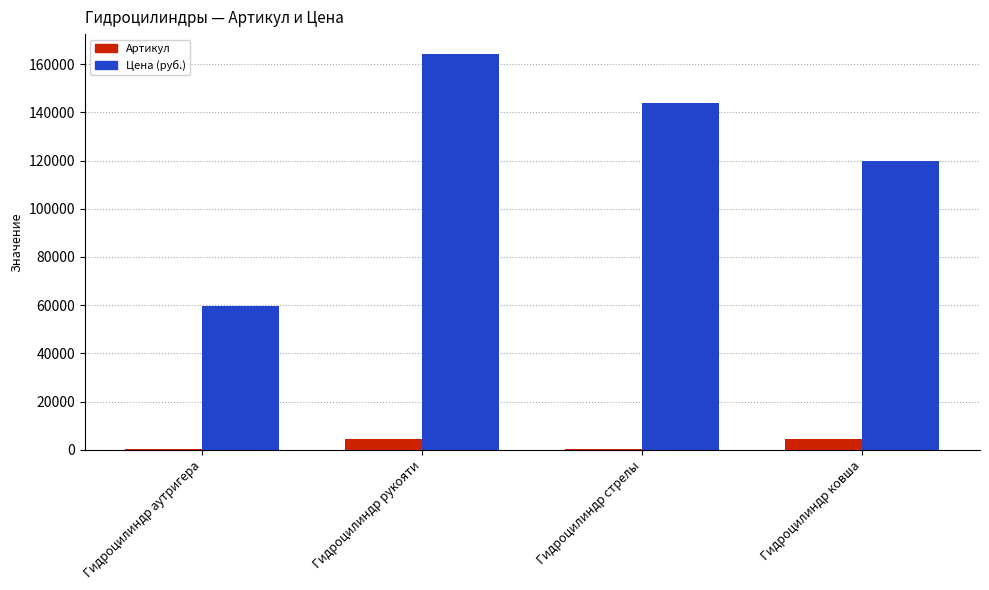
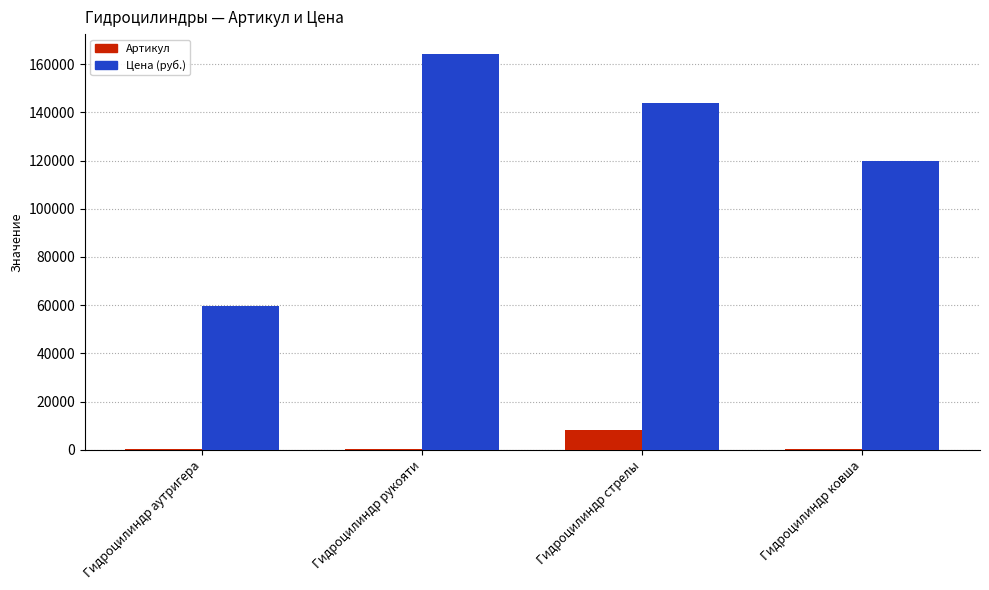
  {
    "Артикул": {
-     "Гидроцилиндр рукояти": 5000,
-     "Гидроцилиндр стрелы": 0,
-     "Гидроцилиндр ковша": 4000
+     "Гидроцилиндр рукояти": 0,
+     "Гидроцилиндр стрелы": 8000,
+     "Гидроцилиндр ковша": 0
    },
    "Цена (руб.)": {
      "Гидроцилиндр аутригера": 60000,
      "Гидроцилиндр рукояти": 164000,
      "Гидроцилиндр стрелы": 144000,
      "Гидроцилиндр ковша": 120000
    }
  }
